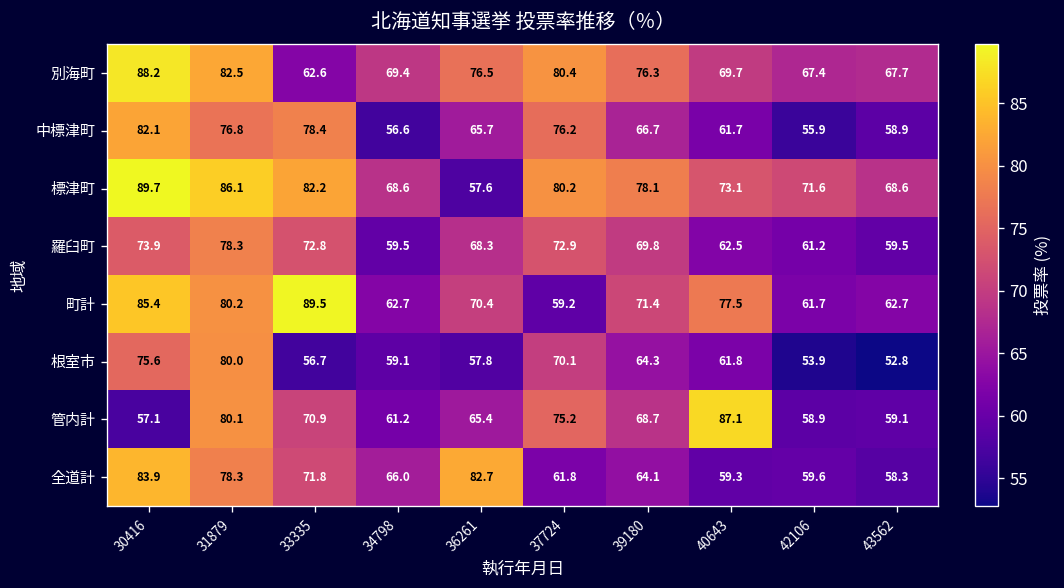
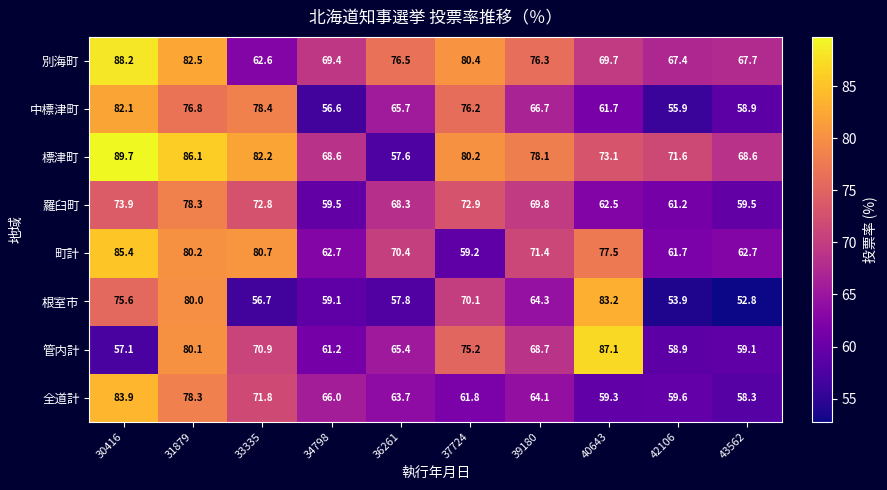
  {
    "別海町": {
      "30416": 88.2,
      "31879": 82.5,
      "33335": 62.6,
      "34798": 69.4,
      "36261": 76.5,
      "37724": 80.4,
      "39180": 76.3,
      "40643": 69.7,
      "42106": 67.4,
      "43562": 67.7
    },
    "中標津町": {
      "30416": 82.1,
      "31879": 76.8,
      "33335": 78.4,
      "34798": 56.6,
      "36261": 65.7,
      "37724": 76.2,
      "39180": 66.7,
      "40643": 61.7,
      "42106": 55.9,
      "43562": 58.9
    },
    "標津町": {
      "30416": 89.7,
      "31879": 86.1,
      "33335": 82.2,
      "34798": 68.6,
      "36261": 57.6,
      "37724": 80.2,
      "39180": 78.1,
      "40643": 73.1,
      "42106": 71.6,
      "43562": 68.6
    },
    "羅臼町": {
      "30416": 73.9,
      "31879": 78.3,
      "33335": 72.8,
      "34798": 59.5,
      "36261": 68.3,
      "37724": 72.9,
      "39180": 69.8,
      "40643": 62.5,
      "42106": 61.2,
      "43562": 59.5
    },
    "町計": {
      "30416": 85.4,
      "31879": 80.2,
-     "33335": 89.5,
+     "33335": 80.7,
      "34798": 62.7,
      "36261": 70.4,
      "37724": 59.2,
      "39180": 71.4,
      "40643": 77.5,
      "42106": 61.7,
      "43562": 62.7
    },
    "根室市": {
      "30416": 75.6,
      "31879": 80.0,
      "33335": 56.7,
      "34798": 59.1,
      "36261": 57.8,
      "37724": 70.1,
      "39180": 64.3,
-     "40643": 61.8,
+     "40643": 83.2,
      "42106": 53.9,
      "43562": 52.8
    },
    "管内計": {
      "30416": 57.1,
      "31879": 80.1,
      "33335": 70.9,
      "34798": 61.2,
      "36261": 65.4,
      "37724": 75.2,
      "39180": 68.7,
      "40643": 87.1,
      "42106": 58.9,
      "43562": 59.1
    },
    "全道計": {
      "30416": 83.9,
      "31879": 78.3,
      "33335": 71.8,
      "34798": 66.0,
-     "36261": 82.7,
+     "36261": 63.7,
      "37724": 61.8,
      "39180": 64.1,
      "40643": 59.3,
      "42106": 59.6,
      "43562": 58.3
    }
  }
